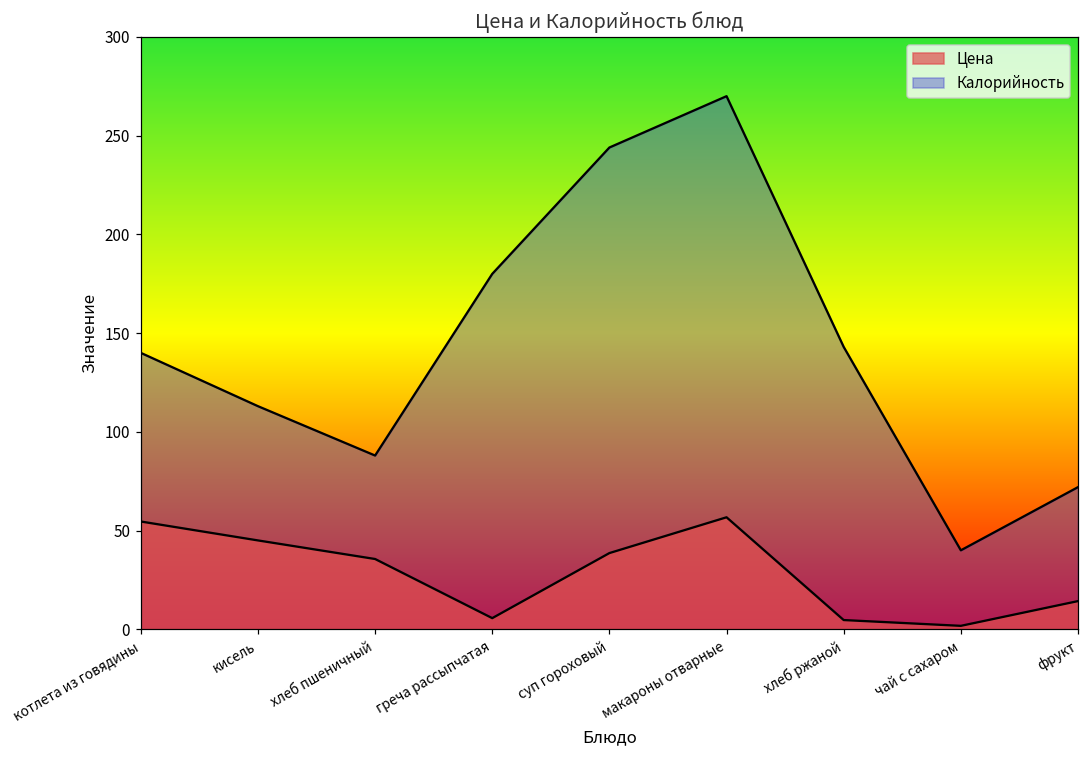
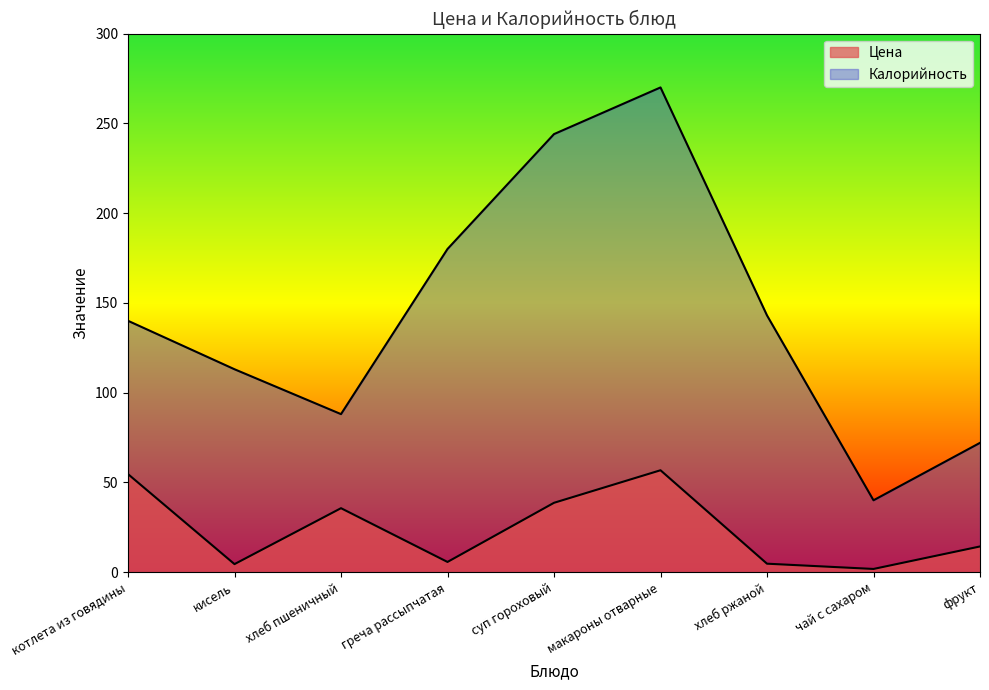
  {
    "Цена": {
      "котлета из говядины": 55,
-     "кисель": 45,
+     "кисель": 4,
      "хлеб пшеничный": 36,
      "греча рассыпчатая": 6,
      "суп гороховый": 39,
      "макароны отварные": 57,
      "хлеб ржаной": 5,
      "чай с сахаром": 2,
      "фрукт": 14
    },
    "Калорийность": {
      "котлета из говядины": 140,
      "кисель": 113,
      "хлеб пшеничный": 88,
      "греча рассыпчатая": 180,
      "суп гороховый": 244,
      "макароны отварные": 270,
      "хлеб ржаной": 143,
      "чай с сахаром": 40,
      "фрукт": 72
    }
  }
